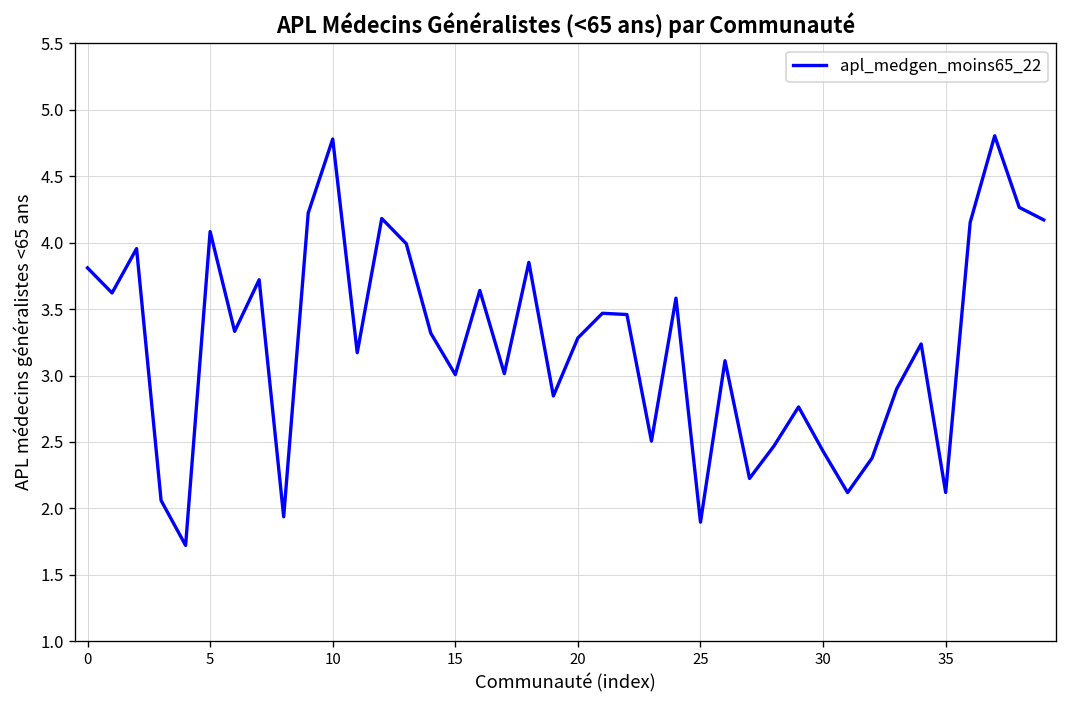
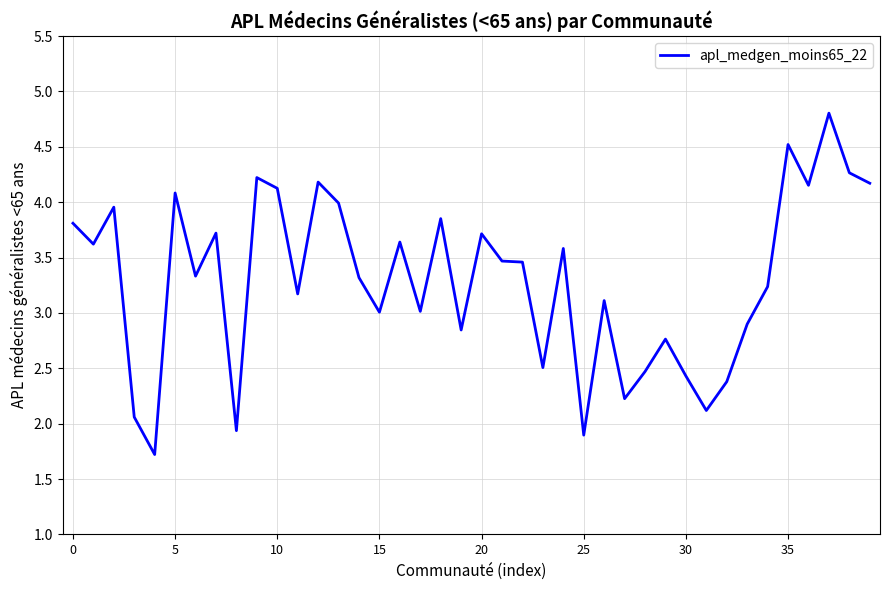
  {
    "0": 3.81,
    "5": 4.08,
-   "10": 4.78,
+   "10": 4.12,
    "15": 3.01,
-   "20": 3.28,
+   "20": 3.71,
    "25": 1.90,
    "30": 2.43,
-   "35": 2.12
+   "35": 4.52
  }
